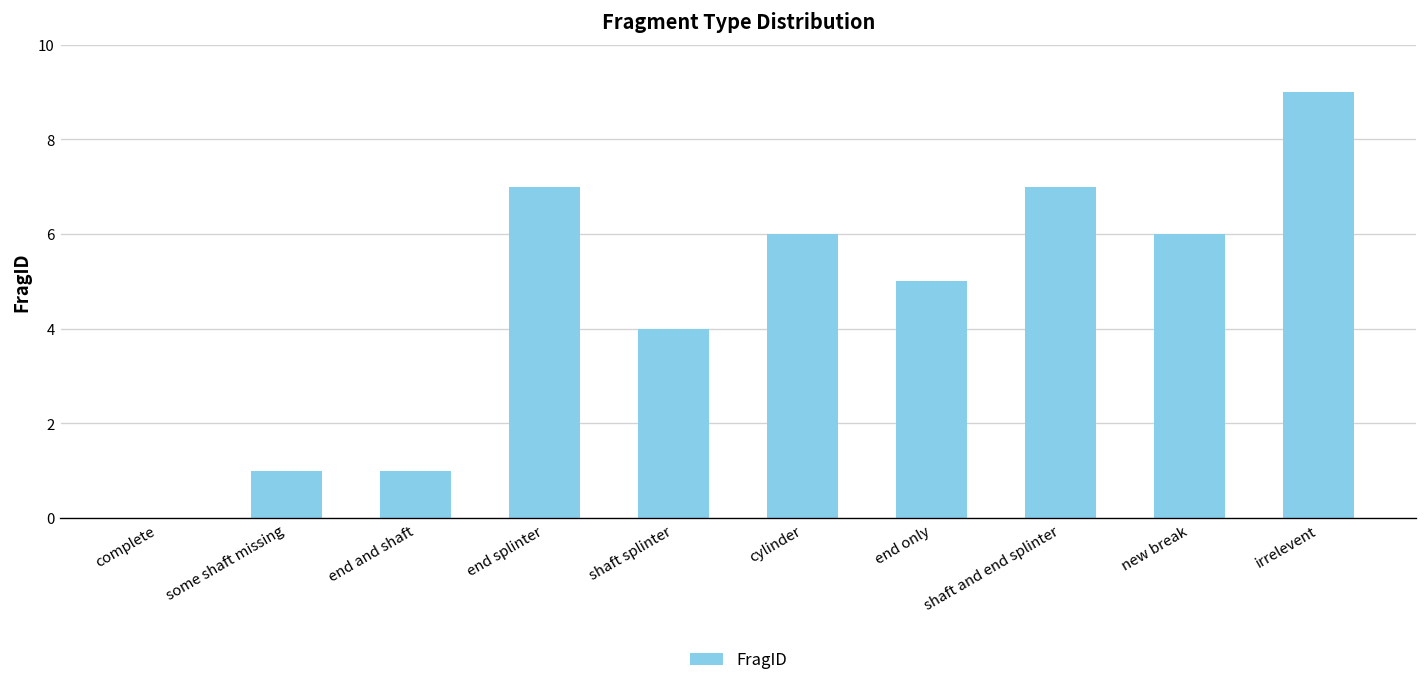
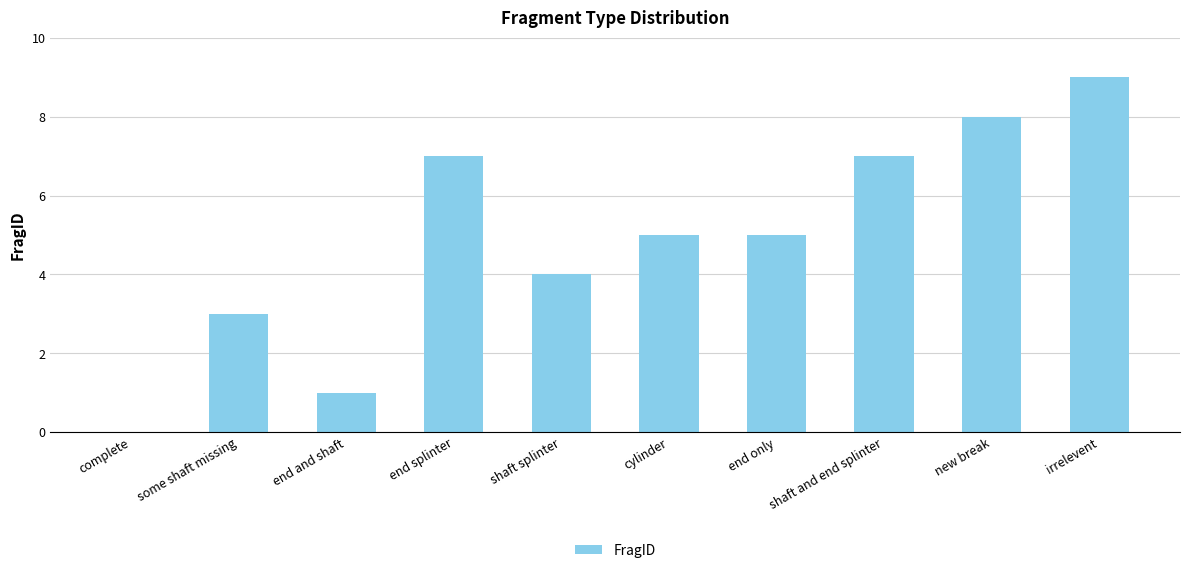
  {
    "complete": 0,
-   "some shaft missing": 1,
+   "some shaft missing": 3,
    "end and shaft": 1,
    "end splinter": 7,
    "shaft splinter": 4,
-   "cylinder": 6,
+   "cylinder": 5,
    "end only": 5,
    "shaft and end splinter": 7,
-   "new break": 6,
+   "new break": 8,
    "irrelevent": 9
  }
